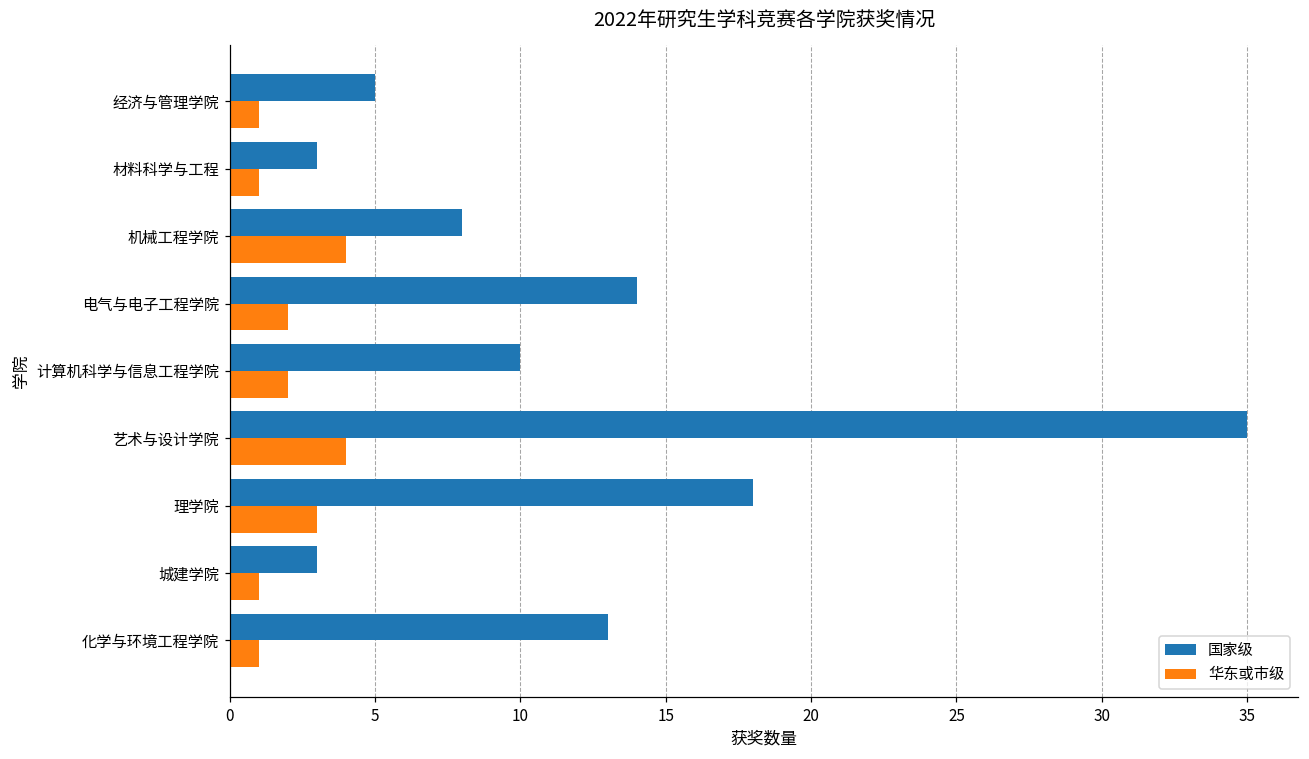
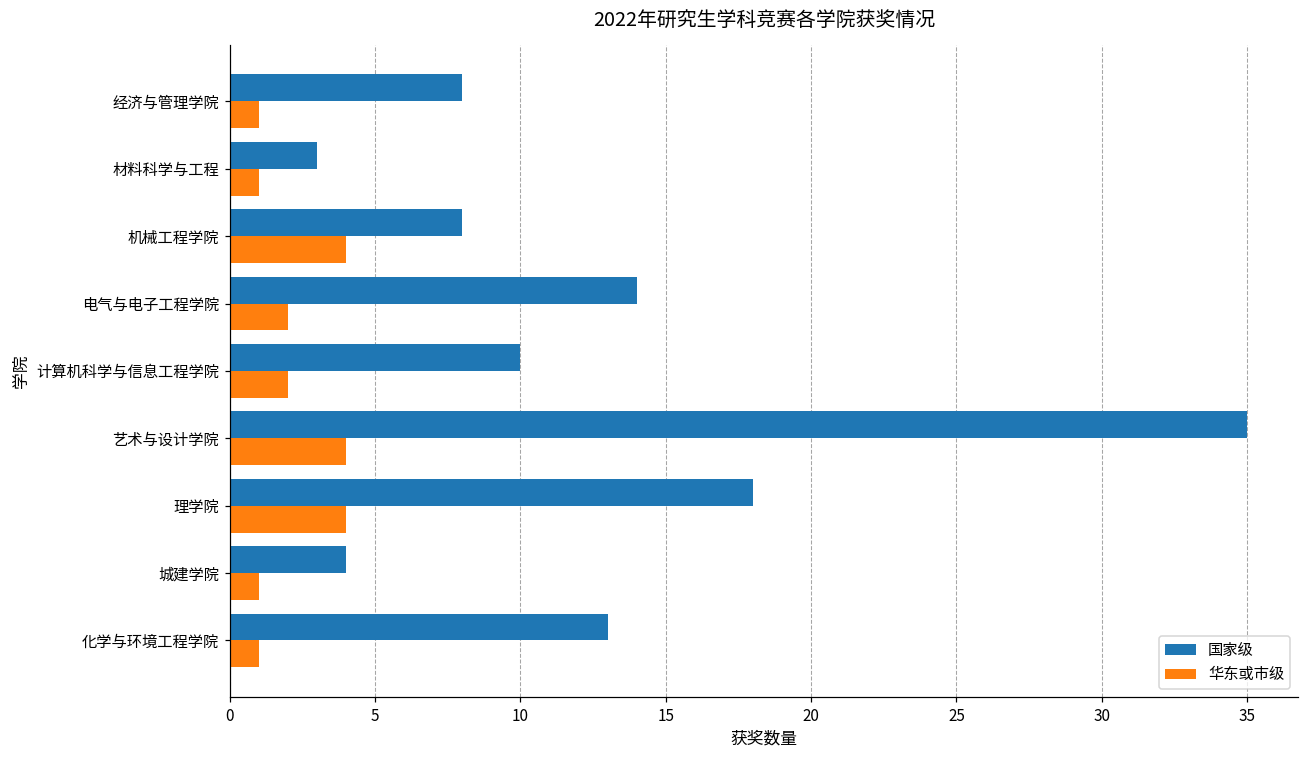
  {
    "国家级": {
-     "经济与管理学院": 5,
+     "经济与管理学院": 8,
      "材料科学与工程": 3,
      "机械工程学院": 8,
      "电气与电子工程学院": 14,
      "计算机科学与信息工程学院": 10,
      "艺术与设计学院": 35,
      "理学院": 18,
-     "城建学院": 3,
+     "城建学院": 4,
      "化学与环境工程学院": 13
    },
    "华东或市级": {
      "经济与管理学院": 1,
      "材料科学与工程": 1,
      "机械工程学院": 4,
      "电气与电子工程学院": 2,
      "计算机科学与信息工程学院": 2,
      "艺术与设计学院": 4,
-     "理学院": 3,
+     "理学院": 4,
      "城建学院": 1,
      "化学与环境工程学院": 1
    }
  }
